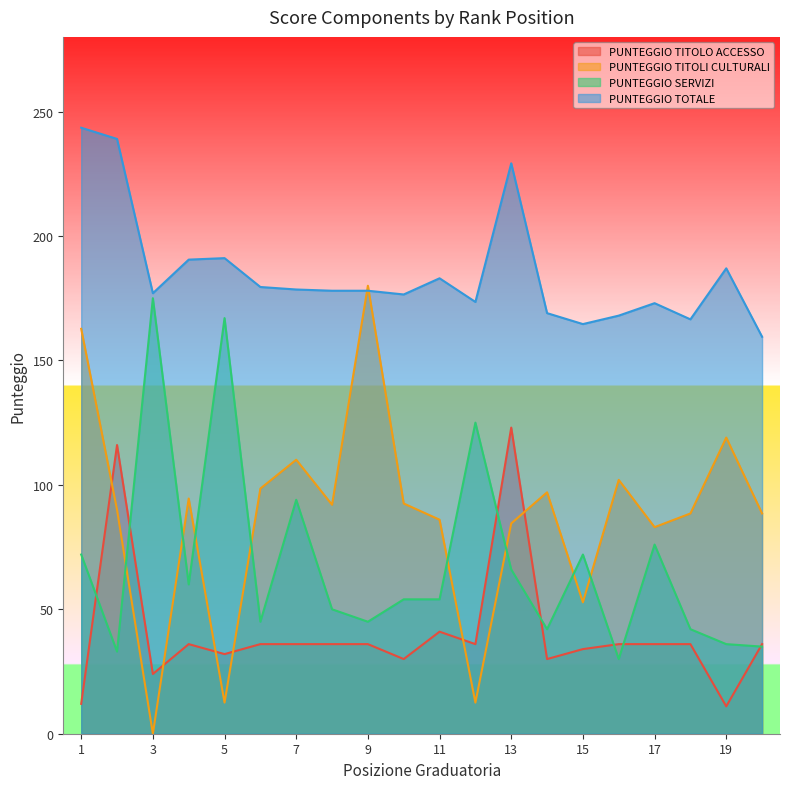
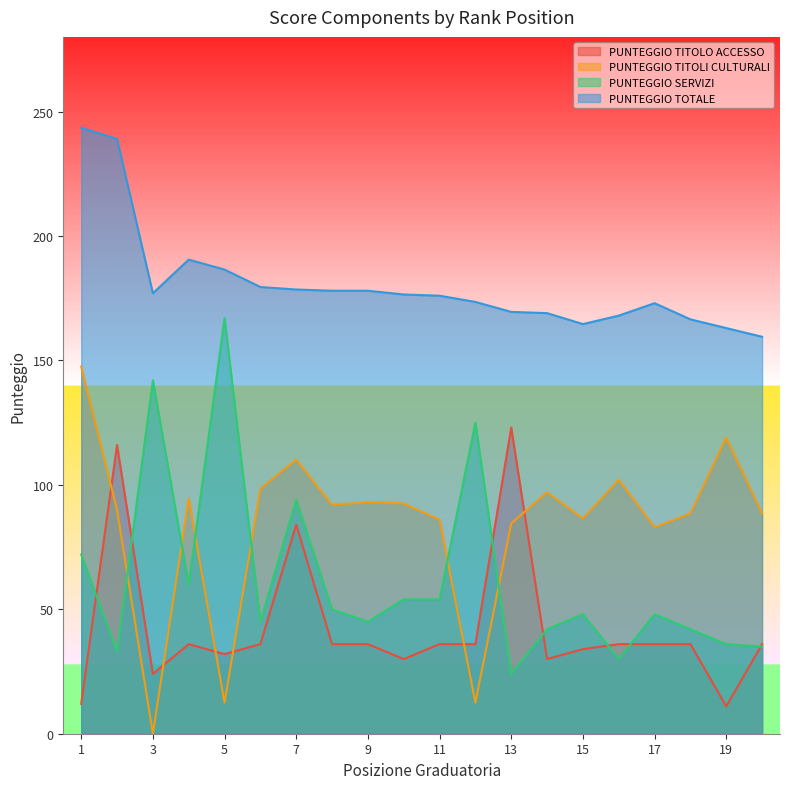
  {
    "PUNTEGGIO TITOLO ACCESSO": {
      "1": 12,
      "3": 24,
      "5": 32,
-     "7": 36,
+     "7": 84,
      "9": 36,
-     "11": 41,
+     "11": 36,
      "13": 123,
      "15": 34,
      "17": 36,
      "19": 11
    },
    "PUNTEGGIO TITOLI CULTURALI": {
-     "1": 163,
+     "1": 148,
      "3": 0,
      "5": 13,
      "7": 110,
-     "9": 180,
+     "9": 93,
      "11": 86,
      "13": 85,
-     "15": 53,
+     "15": 87,
      "17": 83,
      "19": 119
    },
    "PUNTEGGIO SERVIZI": {
      "1": 72,
-     "3": 175,
+     "3": 142,
      "5": 167,
      "7": 94,
      "9": 45,
      "11": 54,
-     "13": 66,
-     "15": 72,
-     "17": 76,
+     "13": 24,
+     "15": 48,
+     "17": 48,
      "19": 36
    },
    "PUNTEGGIO TOTALE": {
      "1": 244,
      "3": 177,
-     "5": 191,
+     "5": 187,
      "7": 179,
      "9": 178,
-     "11": 183,
-     "13": 229,
+     "11": 176,
+     "13": 170,
      "15": 165,
      "17": 173,
-     "19": 187
+     "19": 163
    }
  }
